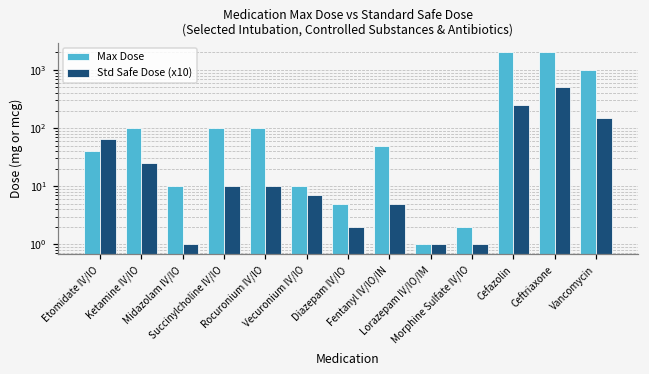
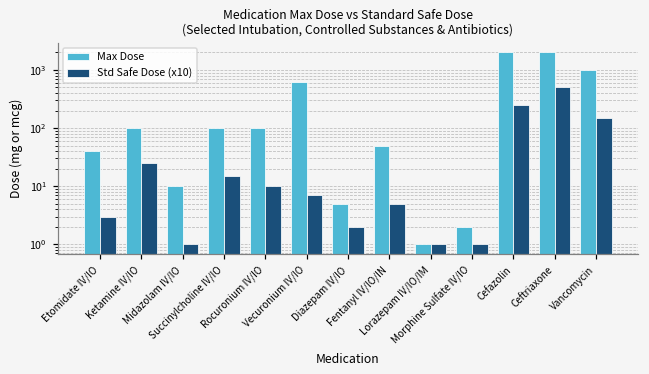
  {
    "Max Dose": {
      "Etomidate IV/IO": 40,
      "Ketamine IV/IO": 100,
      "Midazolam IV/IO": 10,
      "Succinylcholine IV/IO": 100,
      "Rocuronium IV/IO": 100,
-     "Vecuronium IV/IO": 10,
+     "Vecuronium IV/IO": 600,
      "Diazepam IV/IO": 5,
      "Fentanyl IV/IO/IN": 50,
      "Lorazepam IV/IO/IM": 1,
      "Morphine Sulfate IV/IO": 2,
      "Cefazolin": 2000,
      "Ceftriaxone": 2000,
      "Vancomycin": 1000
    },
    "Std Safe Dose (x10)": {
-     "Etomidate IV/IO": 70,
+     "Etomidate IV/IO": 3,
      "Ketamine IV/IO": 30,
      "Midazolam IV/IO": 1,
-     "Succinylcholine IV/IO": 10,
+     "Succinylcholine IV/IO": 15,
      "Rocuronium IV/IO": 10,
      "Vecuronium IV/IO": 7,
      "Diazepam IV/IO": 2,
      "Fentanyl IV/IO/IN": 5,
      "Lorazepam IV/IO/IM": 1,
      "Morphine Sulfate IV/IO": 1,
      "Cefazolin": 300,
      "Ceftriaxone": 500,
      "Vancomycin": 150
    }
  }
